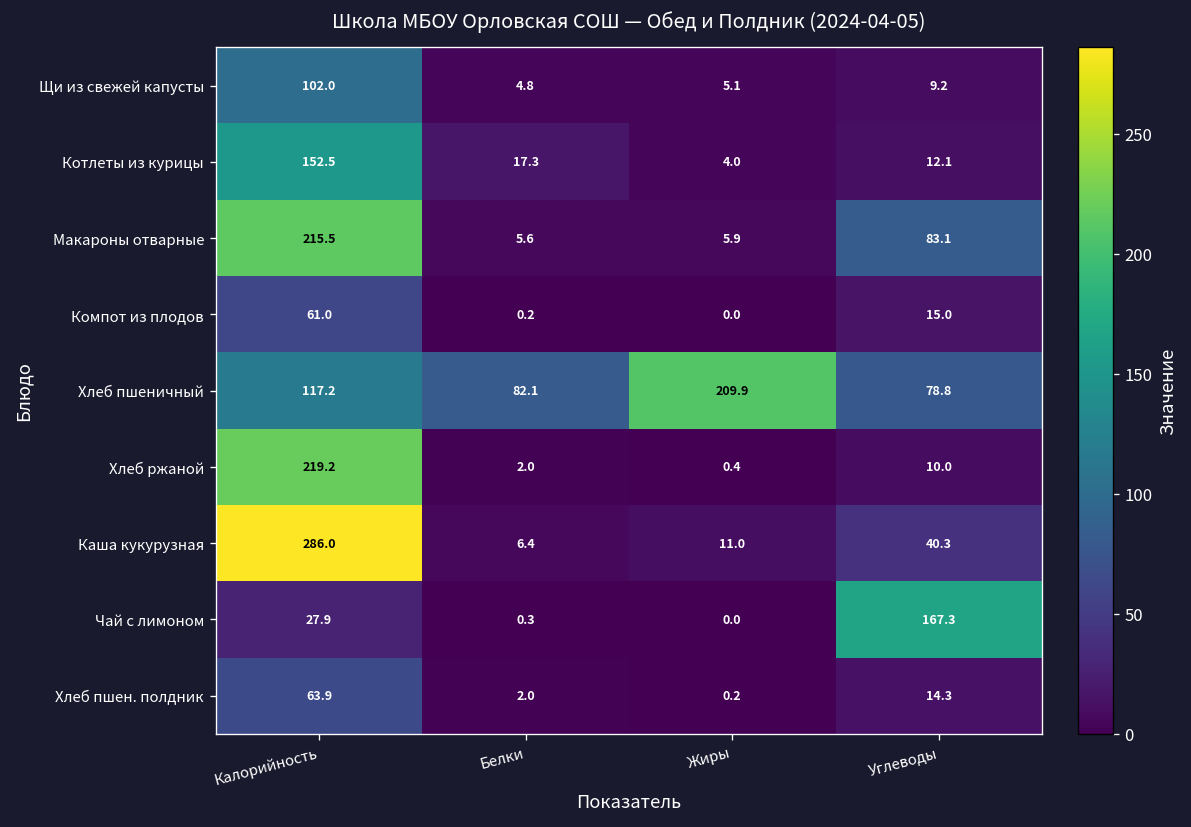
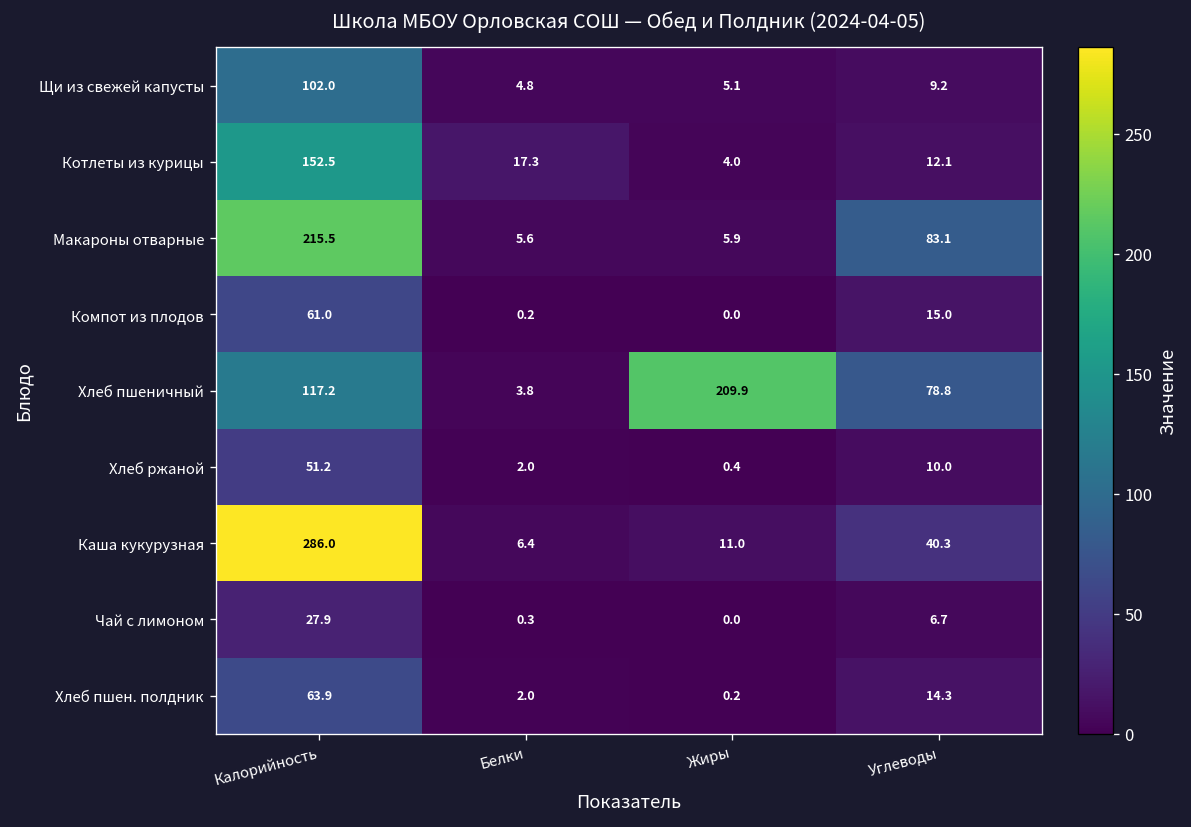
  {
    "Щи из свежей капусты": {
      "Калорийность": 102.0,
      "Белки": 4.8,
      "Жиры": 5.1,
      "Углеводы": 9.2
    },
    "Котлеты из курицы": {
      "Калорийность": 152.5,
      "Белки": 17.3,
      "Жиры": 4.0,
      "Углеводы": 12.1
    },
    "Макароны отварные": {
      "Калорийность": 215.5,
      "Белки": 5.6,
      "Жиры": 5.9,
      "Углеводы": 83.1
    },
    "Компот из плодов": {
      "Калорийность": 61.0,
      "Белки": 0.2,
      "Жиры": 0.0,
      "Углеводы": 15.0
    },
    "Хлеб пшеничный": {
      "Калорийность": 117.2,
-     "Белки": 82.1,
+     "Белки": 3.8,
      "Жиры": 209.9,
      "Углеводы": 78.8
    },
    "Хлеб ржаной": {
-     "Калорийность": 219.2,
+     "Калорийность": 51.2,
      "Белки": 2.0,
      "Жиры": 0.4,
      "Углеводы": 10.0
    },
    "Каша кукурузная": {
      "Калорийность": 286.0,
      "Белки": 6.4,
      "Жиры": 11.0,
      "Углеводы": 40.3
    },
    "Чай с лимоном": {
      "Калорийность": 27.9,
      "Белки": 0.3,
      "Жиры": 0.0,
-     "Углеводы": 167.3
+     "Углеводы": 6.7
    },
    "Хлеб пшен. полдник": {
      "Калорийность": 63.9,
      "Белки": 2.0,
      "Жиры": 0.2,
      "Углеводы": 14.3
    }
  }
